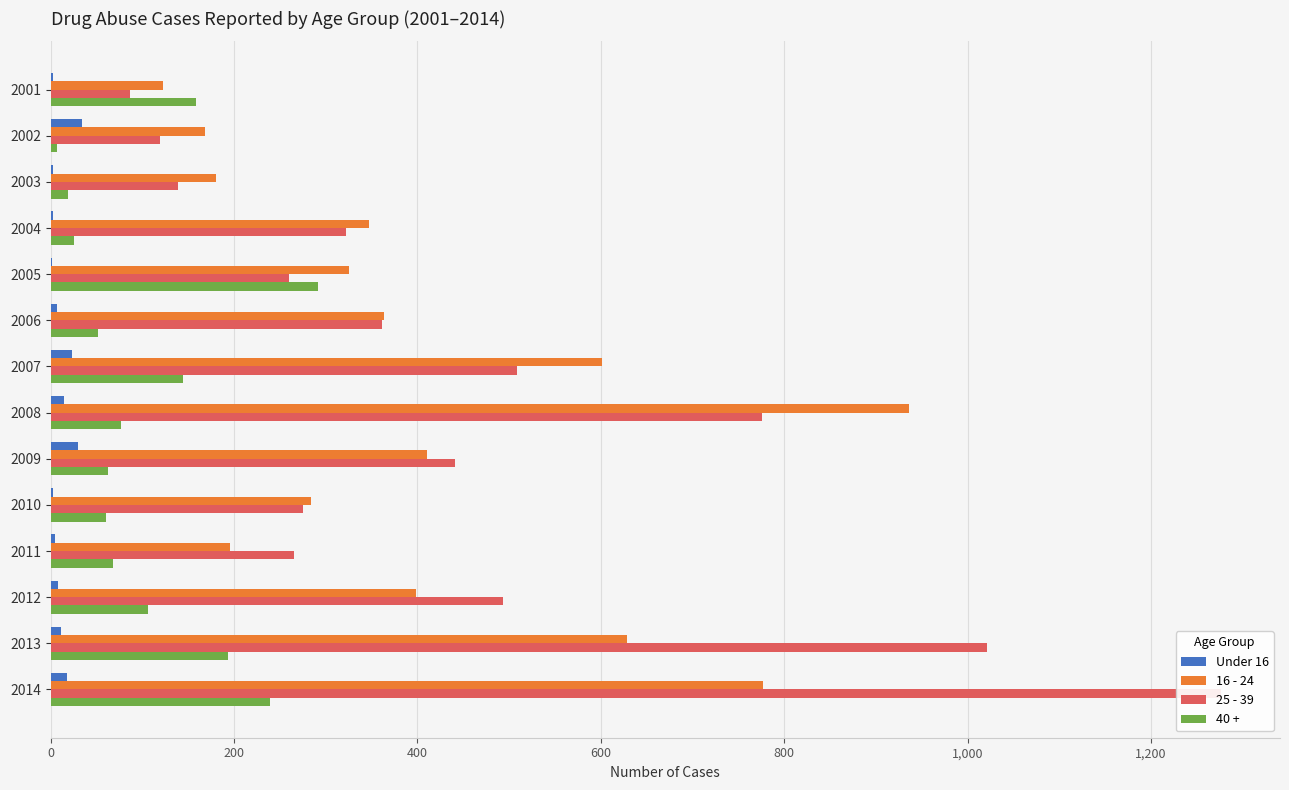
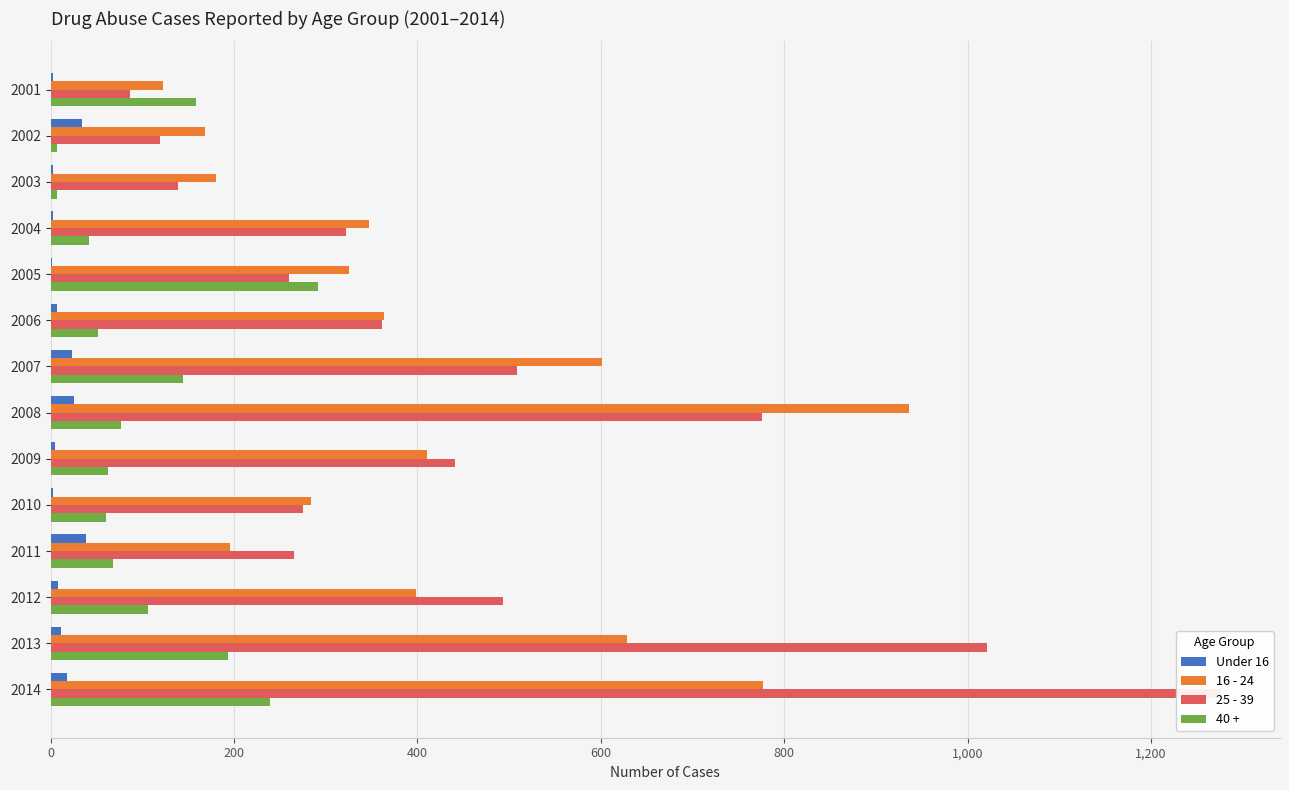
  {
    "Under 16": {
      "2002": 30,
      "2004": 0,
      "2006": 10,
      "2007": 20,
-     "2008": 20,
-     "2009": 30,
+     "2008": 30,
+     "2009": 10,
      "2010": 0,
-     "2011": 10,
+     "2011": 40,
      "2012": 10,
      "2013": 10,
      "2014": 20
    },
    "40 +": {
      "2001": 160,
      "2002": 10,
-     "2003": 20,
-     "2004": 30,
+     "2003": 10,
+     "2004": 40,
      "2005": 290,
      "2006": 50,
      "2007": 140,
      "2008": 80,
      "2009": 60,
      "2010": 60,
      "2011": 70,
      "2012": 110,
      "2013": 190,
      "2014": 240
    }
  }
